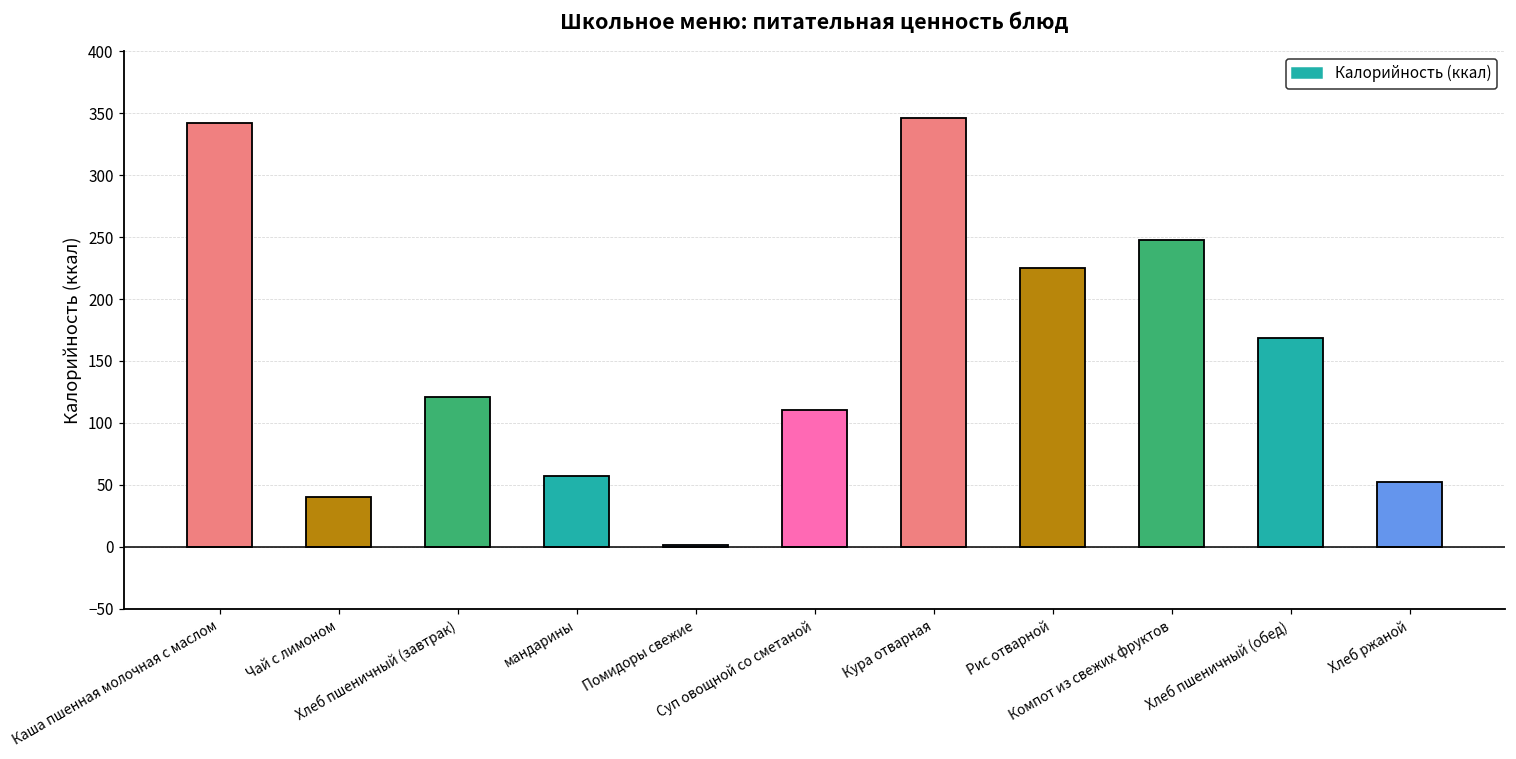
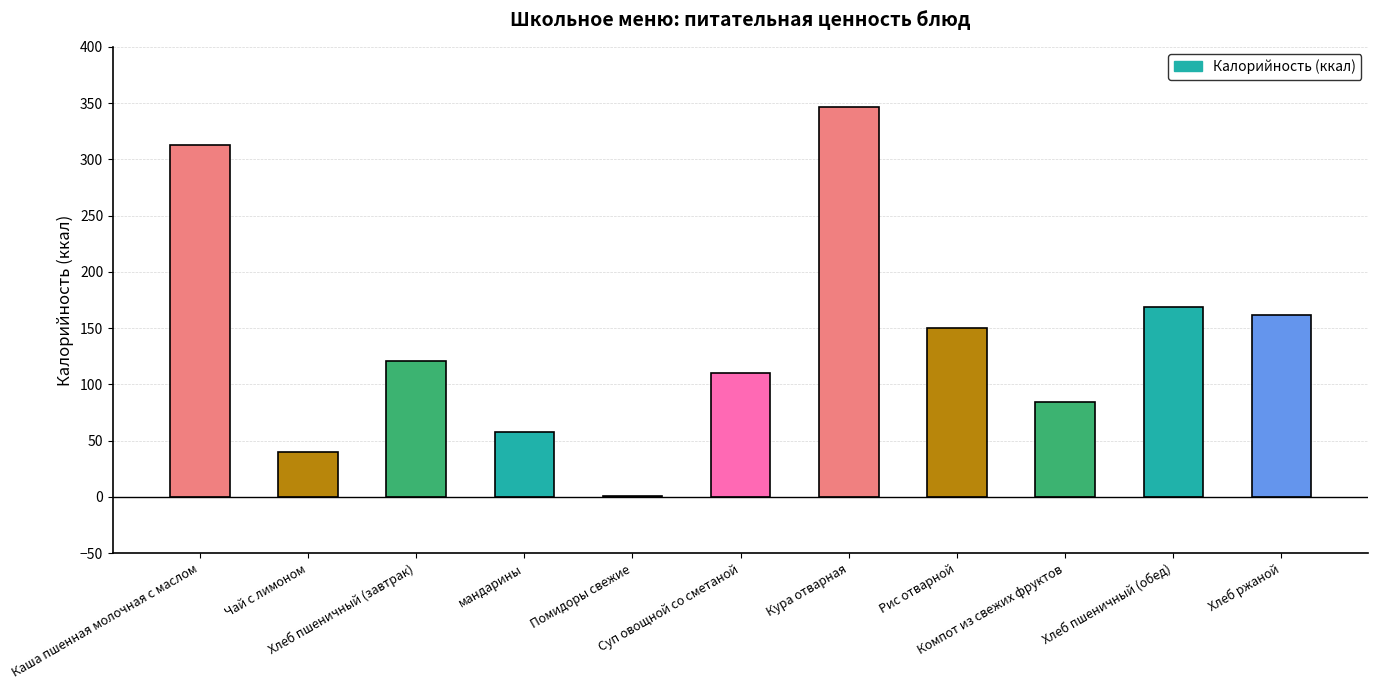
  {
-   "Каша пшенная молочная с маслом": 342,
+   "Каша пшенная молочная с маслом": 313,
    "Чай с лимоном": 40,
    "Хлеб пшеничный (завтрак)": 121,
    "мандарины": 57,
    "Суп овощной со сметаной": 110,
    "Кура отварная": 346,
-   "Рис отварной": 225,
-   "Компот из свежих фруктов": 248,
+   "Рис отварной": 150,
+   "Компот из свежих фруктов": 84,
    "Хлеб пшеничный (обед)": 169,
-   "Хлеб ржаной": 52
+   "Хлеб ржаной": 162
  }
